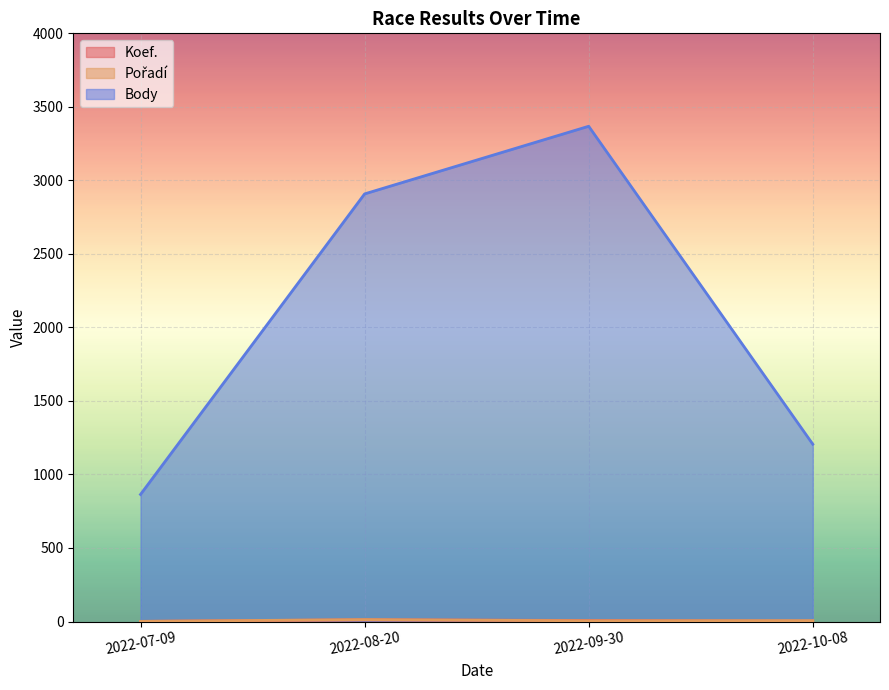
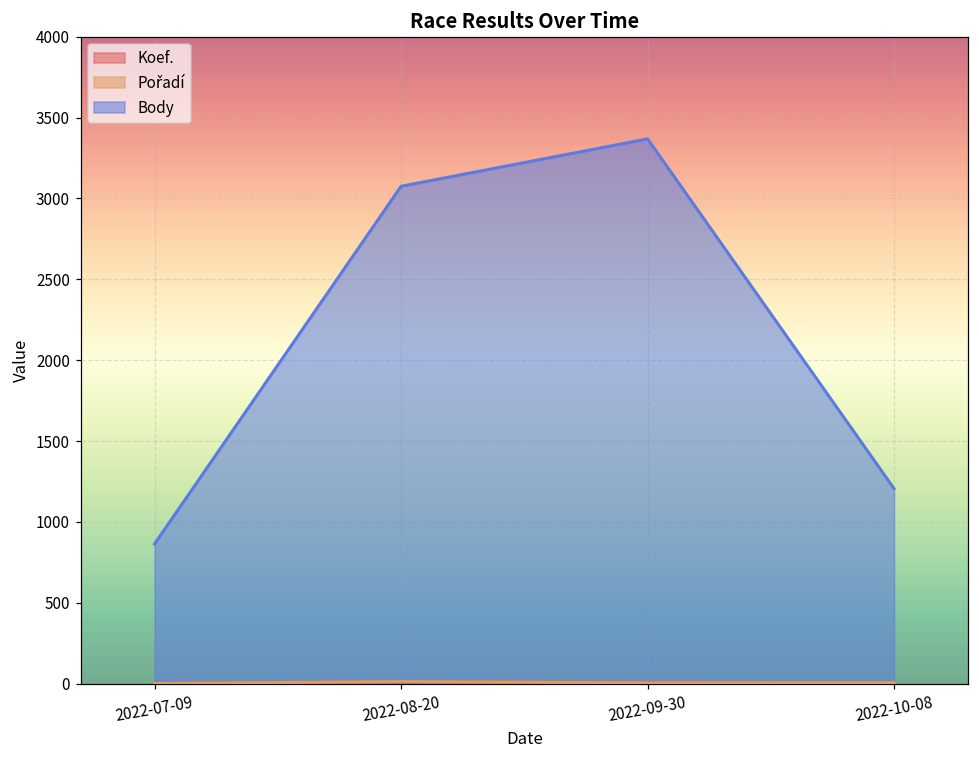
  {
    "Body": {
      "2022-07-09": 860,
-     "2022-08-20": 2910,
+     "2022-08-20": 3080,
      "2022-09-30": 3370,
      "2022-10-08": 1210
    }
  }
